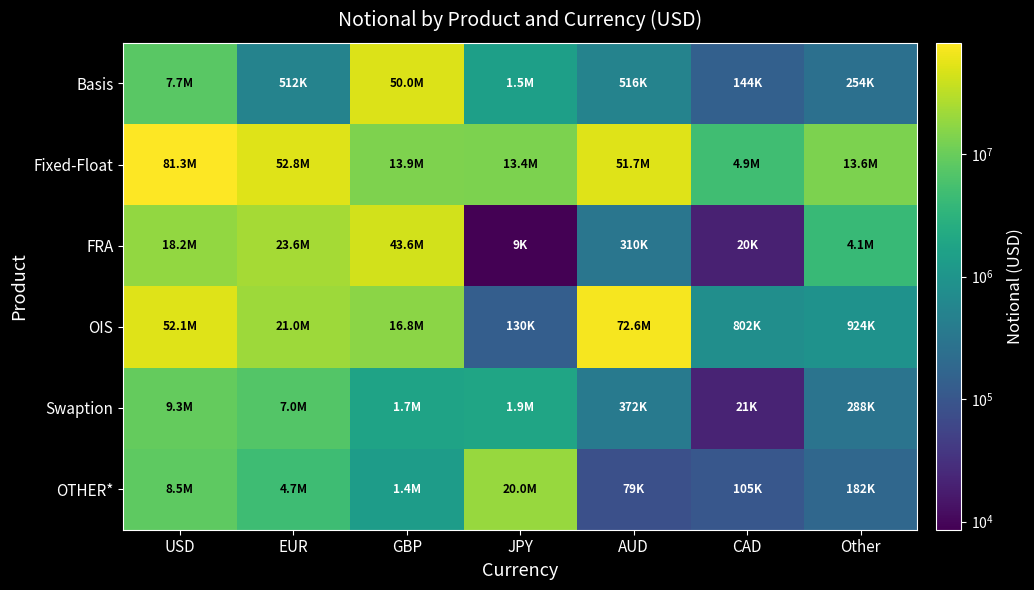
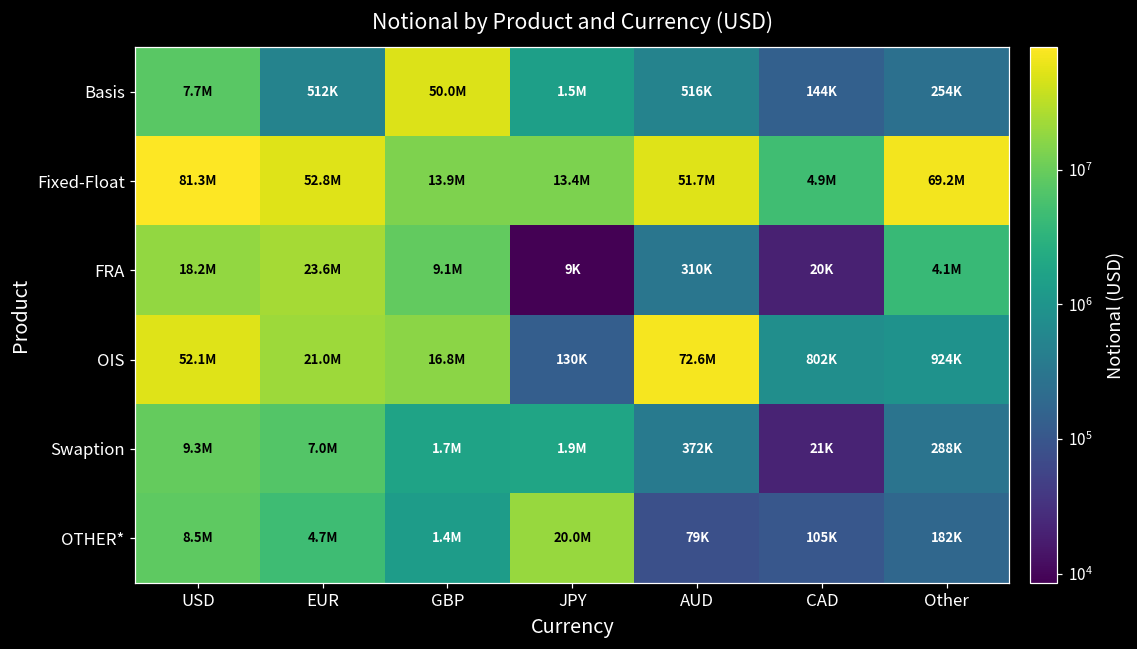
  {
    "Basis": {
      "USD": "7.7M",
      "EUR": "512K",
      "GBP": "50.0M",
      "JPY": "1.5M",
      "AUD": "516K",
      "CAD": "144K",
      "Other": "254K"
    },
    "Fixed-Float": {
      "USD": "81.3M",
      "EUR": "52.8M",
      "GBP": "13.9M",
      "JPY": "13.4M",
      "AUD": "51.7M",
      "CAD": "4.9M",
-     "Other": "13.6M"
+     "Other": "69.2M"
    },
    "FRA": {
      "USD": "18.2M",
      "EUR": "23.6M",
-     "GBP": "43.6M",
+     "GBP": "9.1M",
      "JPY": "9K",
      "AUD": "310K",
      "CAD": "20K",
      "Other": "4.1M"
    },
    "OIS": {
      "USD": "52.1M",
      "EUR": "21.0M",
      "GBP": "16.8M",
      "JPY": "130K",
      "AUD": "72.6M",
      "CAD": "802K",
      "Other": "924K"
    },
    "Swaption": {
      "USD": "9.3M",
      "EUR": "7.0M",
      "GBP": "1.7M",
      "JPY": "1.9M",
      "AUD": "372K",
      "CAD": "21K",
      "Other": "288K"
    },
    "OTHER*": {
      "USD": "8.5M",
      "EUR": "4.7M",
      "GBP": "1.4M",
      "JPY": "20.0M",
      "AUD": "79K",
      "CAD": "105K",
      "Other": "182K"
    }
  }
